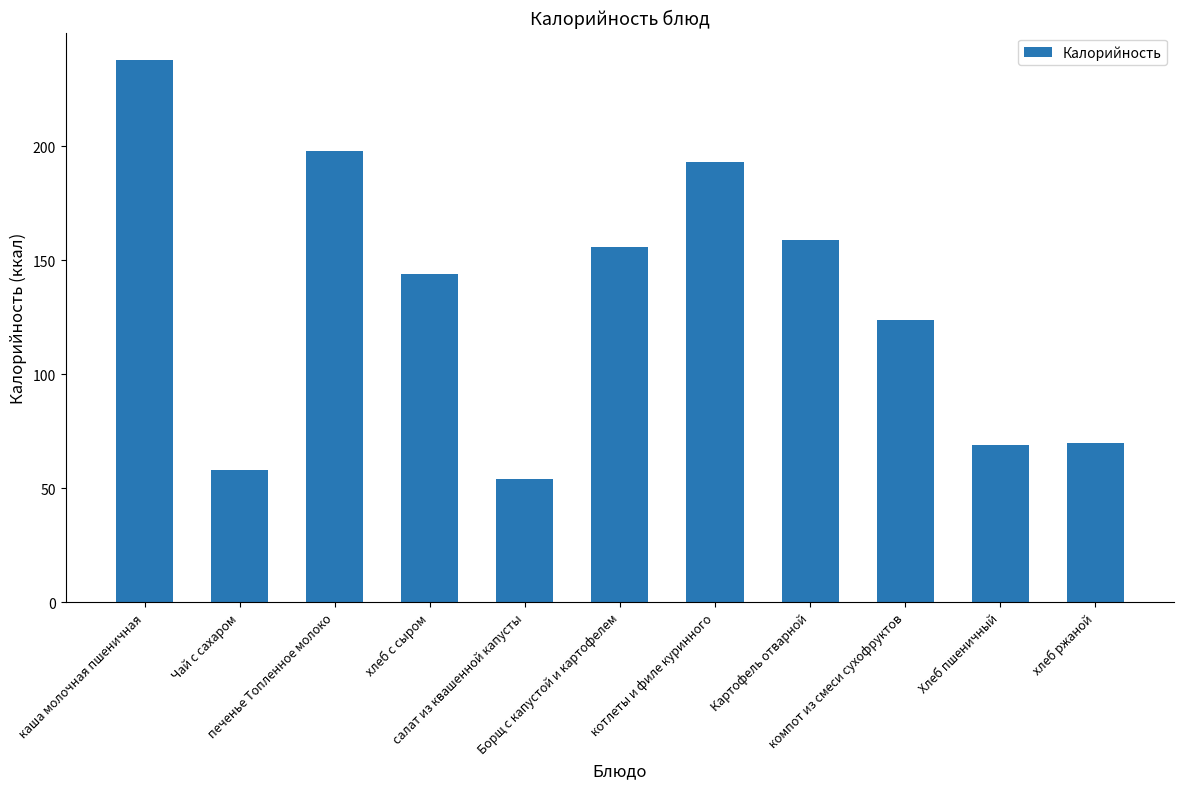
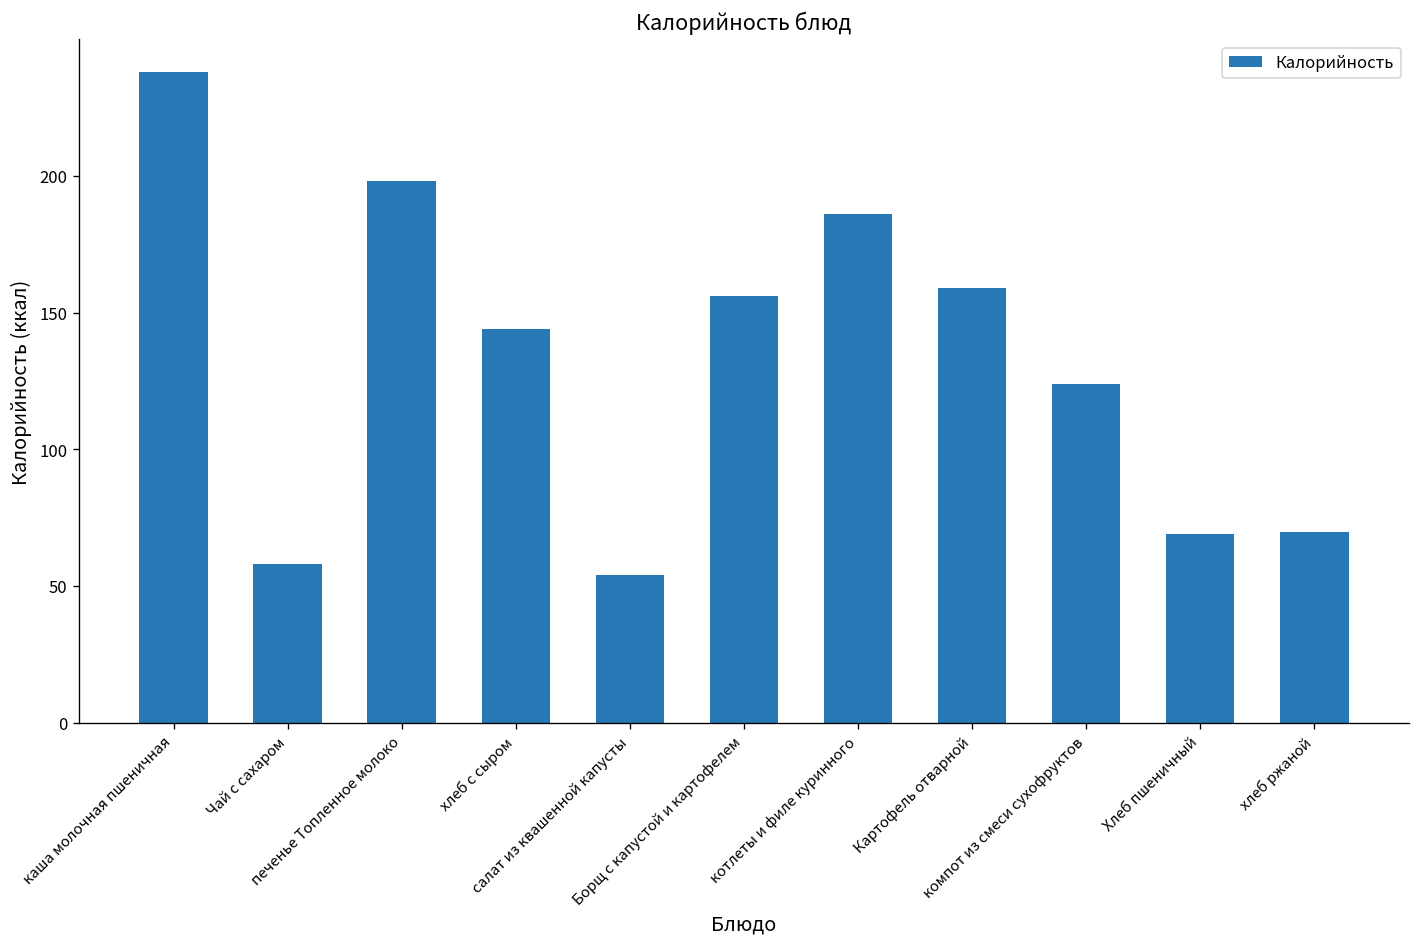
  {
    "каша молочная пшеничная": 238,
    "Чай с сахаром": 58,
    "печенье Топленное молоко": 198,
    "хлеб с сыром": 144,
    "салат из квашенной капусты": 54,
    "Борщ с капустой и картофелем": 156,
-   "котлеты и филе куринного": 193,
+   "котлеты и филе куринного": 186,
    "Картофель отварной": 159,
    "компот из смеси сухофруктов": 124,
    "Хлеб пшеничный": 69,
    "хлеб ржаной": 70
  }
